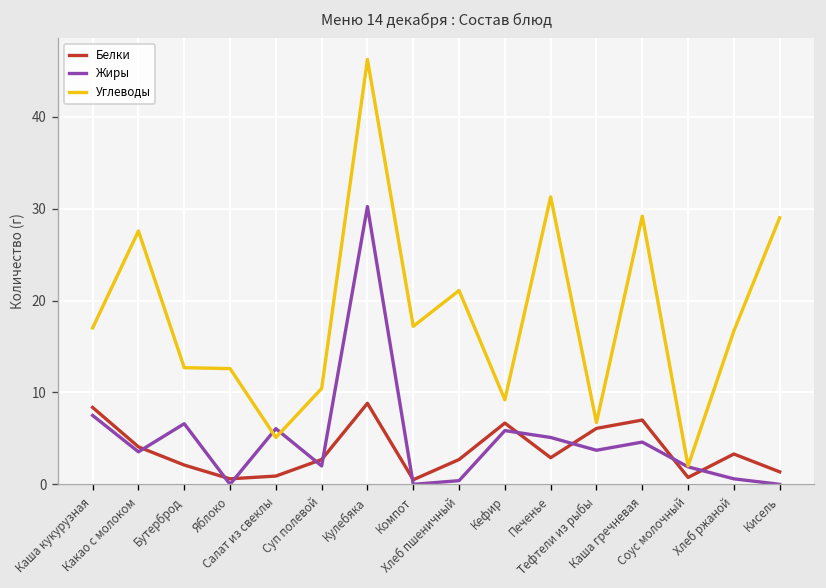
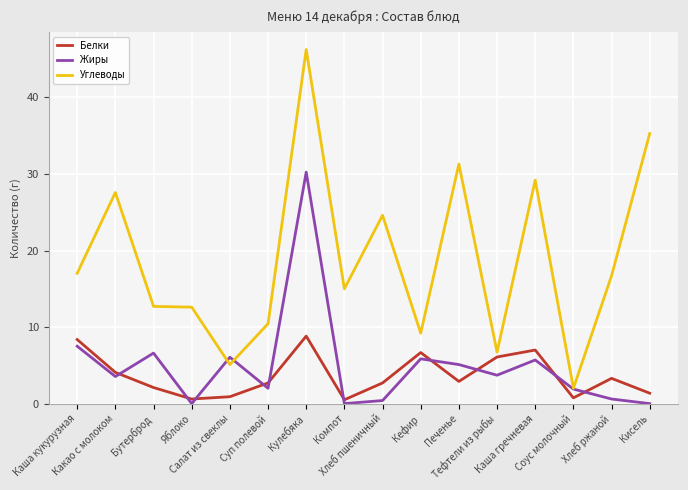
  {
    "Белки": {
      "Каша кукурузная": 8,
      "Какао с молоком": 4,
      "Бутерброд": 2,
      "Яблоко": 1,
      "Салат из свеклы": 1,
      "Суп полевой": 3,
      "Кулебяка": 9,
      "Компот": 1,
      "Хлеб пшеничный": 3,
      "Кефир": 7,
      "Печенье": 3,
      "Тефтели из рыбы": 6,
      "Каша гречневая": 7,
      "Соус молочный": 1,
      "Хлеб ржаной": 3,
      "Кисель": 1
    },
    "Жиры": {
      "Каша кукурузная": 8,
      "Какао с молоком": 4,
      "Бутерброд": 7,
      "Яблоко": 0,
      "Салат из свеклы": 6,
      "Суп полевой": 2,
      "Кулебяка": 30,
      "Компот": 0,
      "Хлеб пшеничный": 0,
      "Кефир": 6,
      "Печенье": 5,
      "Тефтели из рыбы": 4,
-     "Каша гречневая": 5,
+     "Каша гречневая": 6,
      "Хлеб ржаной": 1,
      "Кисель": 0
    },
    "Углеводы": {
      "Каша кукурузная": 17,
      "Какао с молоком": 28,
      "Бутерброд": 13,
      "Яблоко": 13,
      "Салат из свеклы": 5,
      "Суп полевой": 10,
      "Кулебяка": 46,
-     "Компот": 17,
-     "Хлеб пшеничный": 21,
+     "Компот": 15,
+     "Хлеб пшеничный": 25,
      "Кефир": 9,
      "Печенье": 31,
      "Тефтели из рыбы": 7,
      "Каша гречневая": 29,
      "Хлеб ржаной": 17,
-     "Кисель": 29
+     "Кисель": 35
    }
  }
